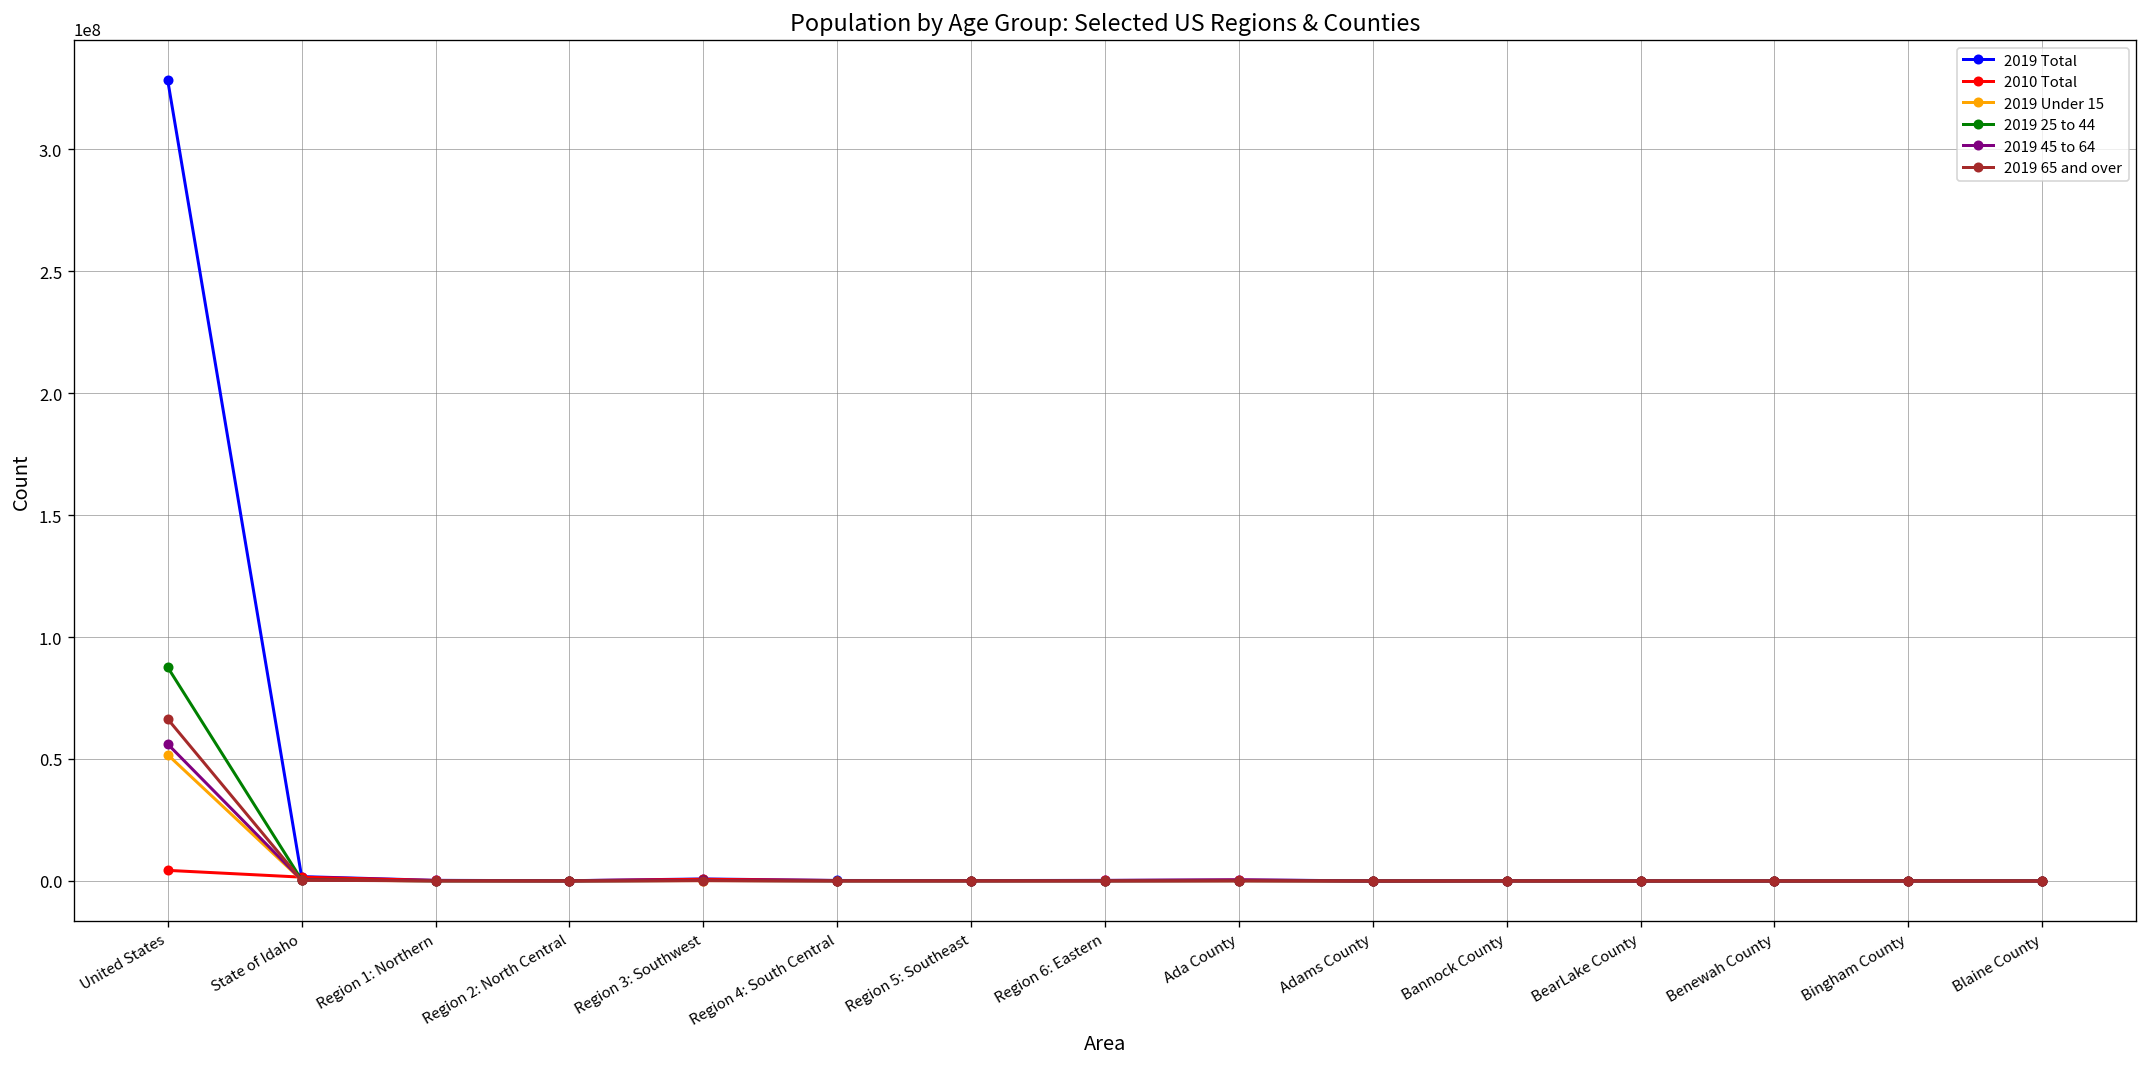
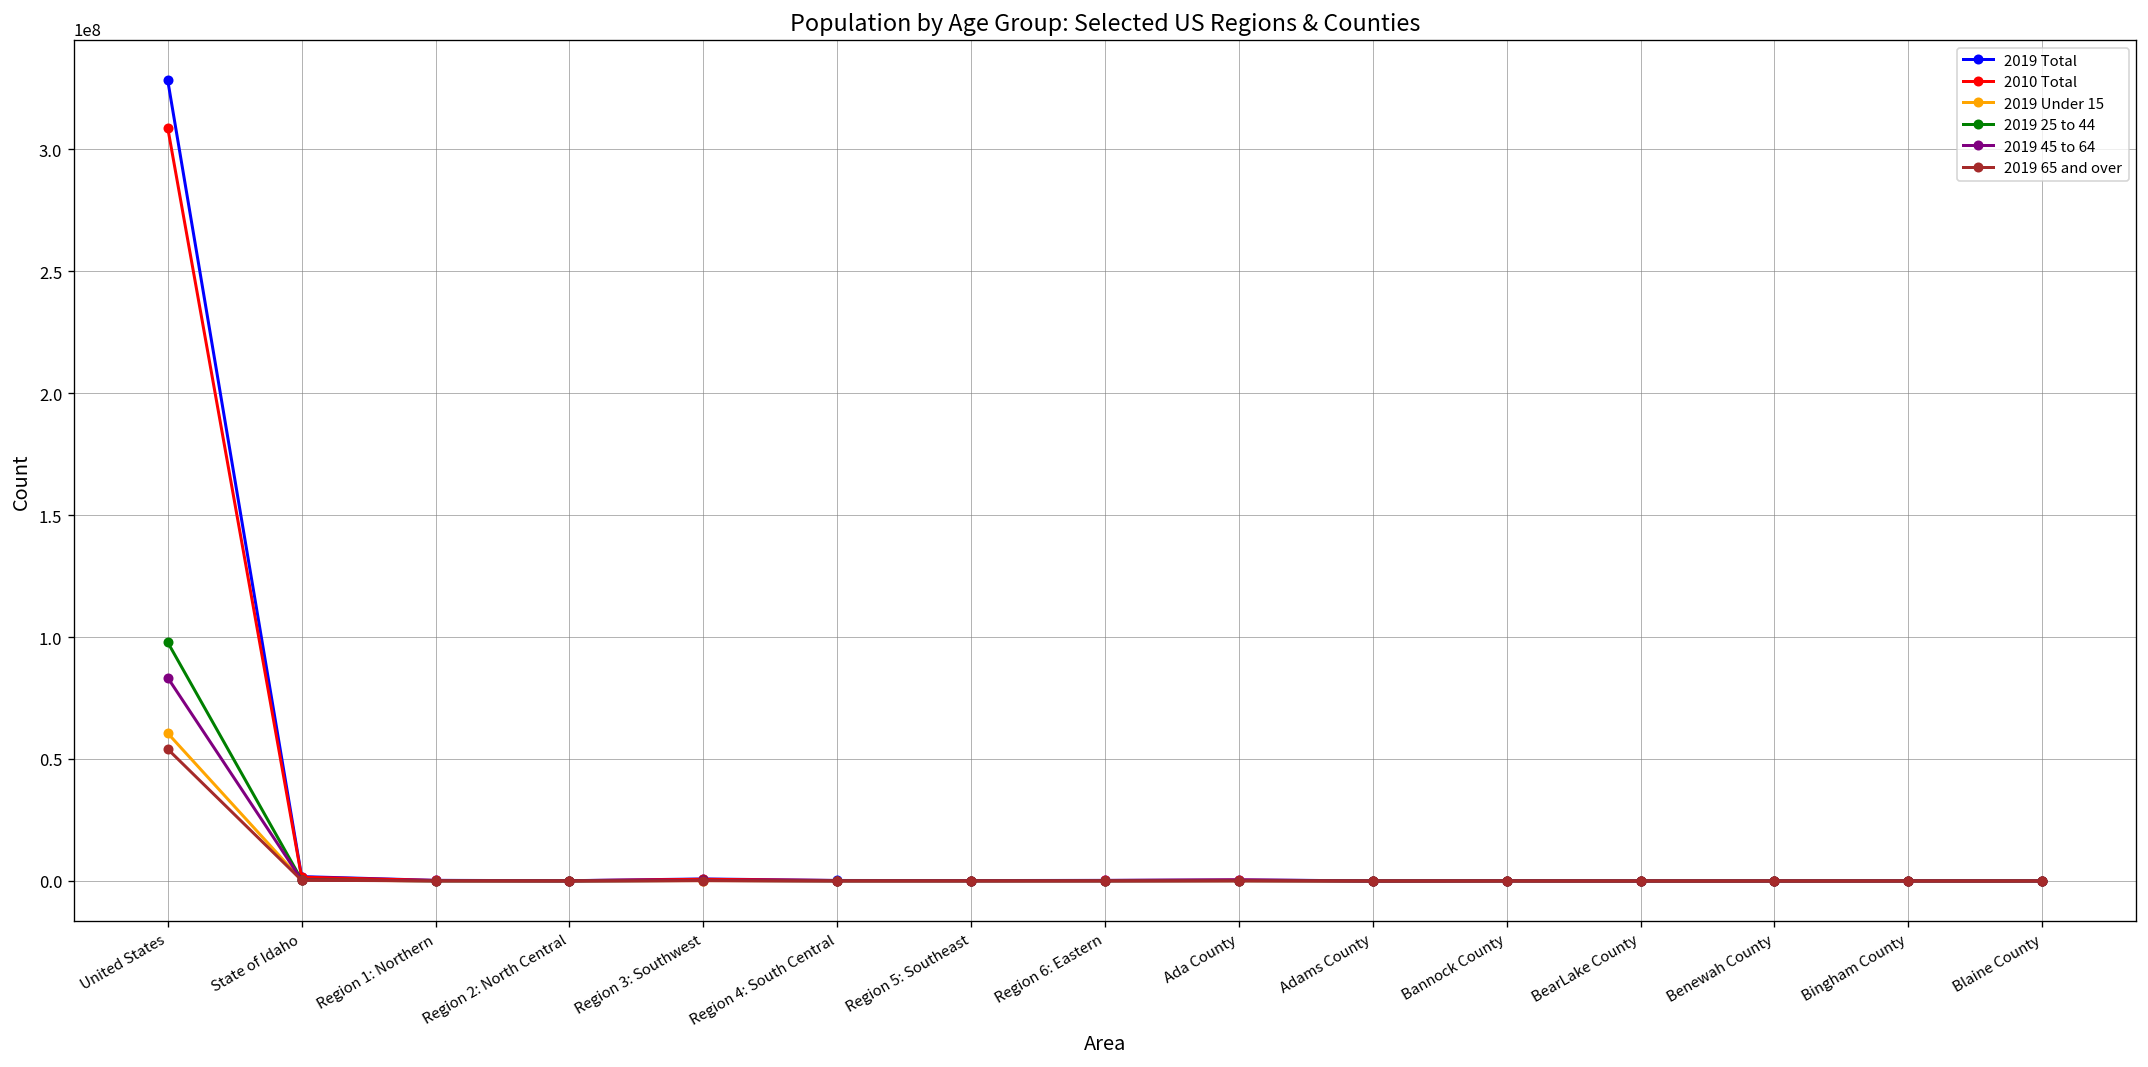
  {
    "2019 Total": {
      "United States": 328000000
    },
    "2010 Total": {
-     "United States": 4000000
+     "United States": 309000000
    },
    "2019 Under 15": {
-     "United States": 52000000
+     "United States": 61000000
    },
    "2019 25 to 44": {
-     "United States": 88000000
+     "United States": 98000000
    },
    "2019 45 to 64": {
-     "United States": 56000000
+     "United States": 83000000
    },
    "2019 65 and over": {
-     "United States": 66000000
+     "United States": 54000000
    }
  }
